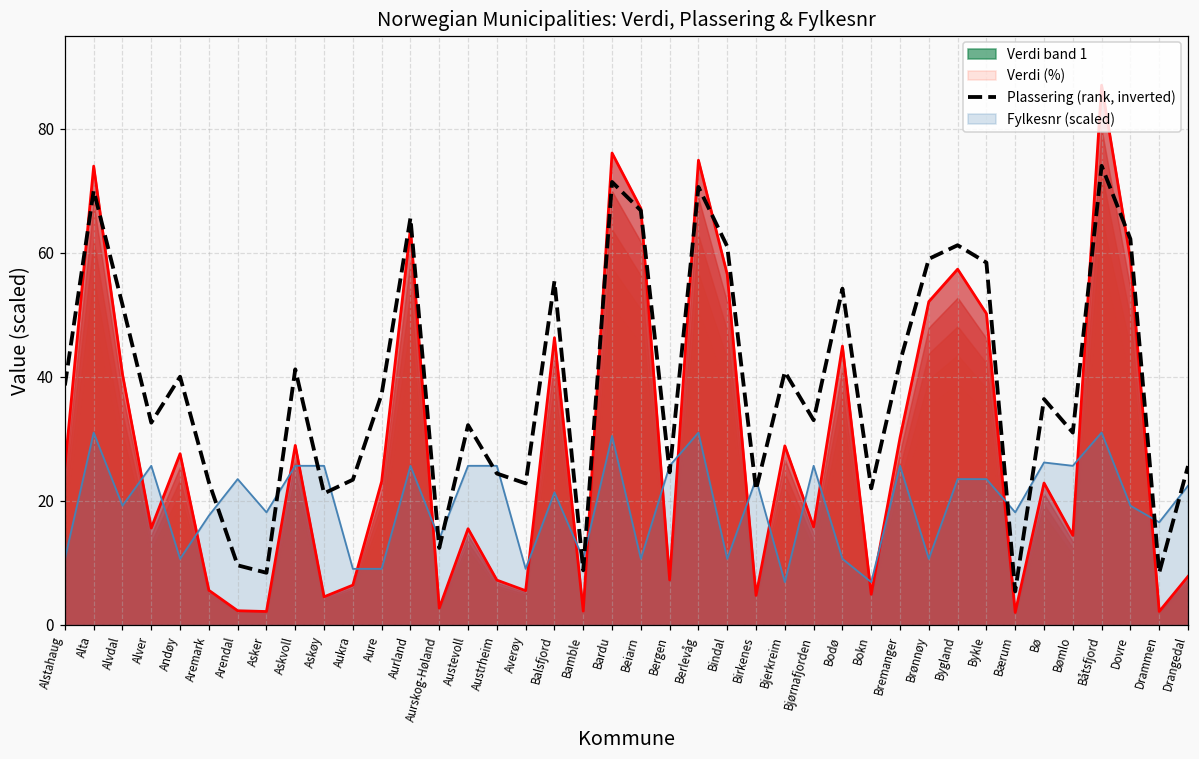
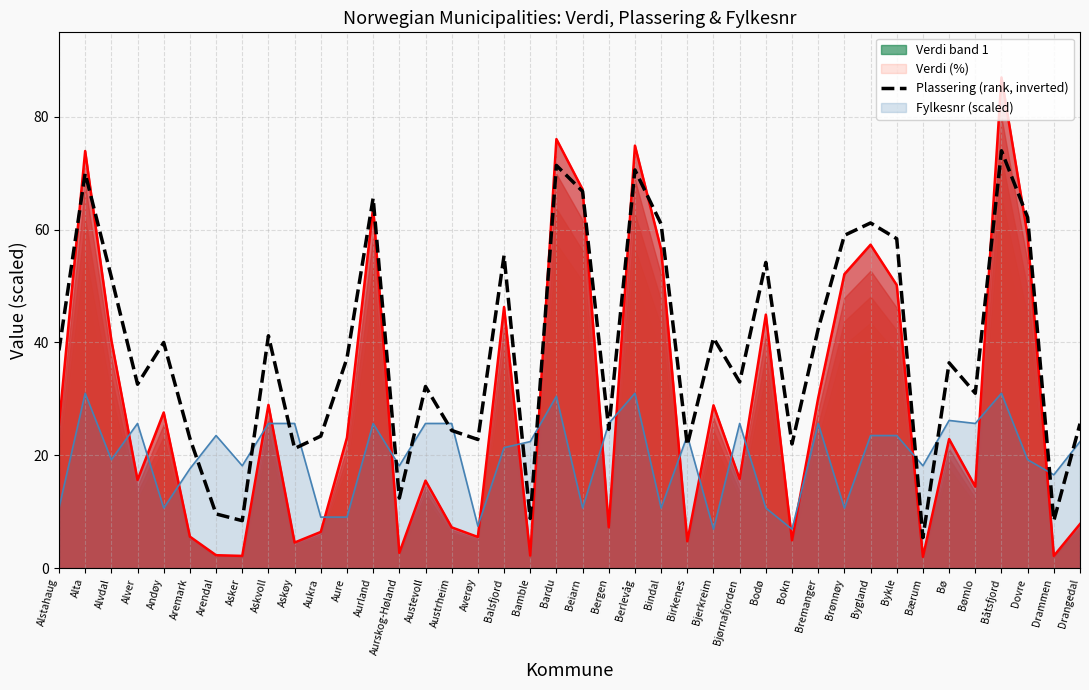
  {
    "Plassering (rank, inverted)": {
      "Alstahaug": 39,
      "Alta": 70,
      "Alvdal": 52,
      "Alver": 33,
      "Andøy": 40,
      "Aremark": 23,
      "Arendal": 10,
      "Asker": 8,
      "Askvoll": 41,
      "Askøy": 21,
      "Aukra": 23,
      "Aure": 37,
      "Aurland": 66,
      "Aurskog-Høland": 12,
      "Austevoll": 32,
      "Austrheim": 24,
      "Averøy": 23,
      "Balsfjord": 55,
      "Bamble": 9,
      "Bardu": 71,
      "Bergen": 25,
      "Berlevåg": 71,
      "Bindal": 61,
      "Birkenes": 22,
      "Bjerkreim": 41,
      "Bjørnafjorden": 33,
      "Bodø": 54,
      "Bokn": 22,
      "Bremanger": 42,
      "Brønnøy": 59,
      "Bygland": 61,
      "Bykle": 58,
      "Bærum": 5,
      "Bø": 36,
      "Bømlo": 31,
      "Båtsfjord": 74,
      "Dovre": 62,
      "Drammen": 8,
      "Drangedal": 26
    },
    "Fylkesnr (scaled)": {
      "Alstahaug": 11,
      "Alta": 31,
      "Alvdal": 19,
      "Alver": 26,
      "Aremark": 18,
      "Arendal": 24,
      "Asker": 18,
      "Askvoll": 26,
      "Askøy": 26,
      "Aukra": 9,
      "Aurland": 26,
-     "Aurskog-Høland": 14,
+     "Aurskog-Høland": 18,
      "Austevoll": 26,
      "Austrheim": 26,
-     "Averøy": 9,
+     "Averøy": 7,
      "Balsfjord": 21,
-     "Bamble": 11,
+     "Bamble": 22,
      "Bardu": 30,
      "Beiarn": 11,
      "Bergen": 26,
      "Berlevåg": 31,
      "Birkenes": 24,
      "Bjørnafjorden": 26,
      "Bodø": 11,
      "Bokn": 7,
      "Bygland": 24,
      "Bykle": 24,
      "Bærum": 18,
      "Bø": 26,
      "Bømlo": 26,
      "Båtsfjord": 31,
      "Dovre": 19,
      "Drammen": 17,
      "Drangedal": 22
    }
  }
